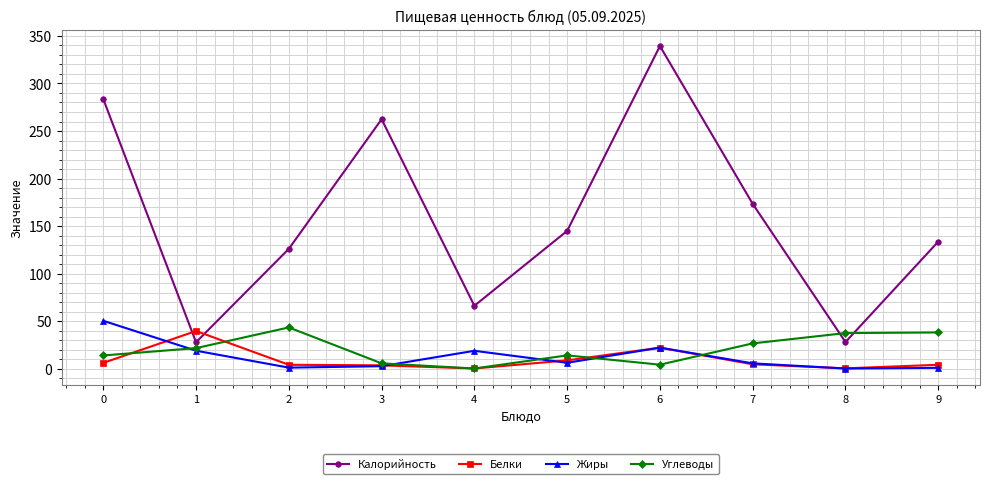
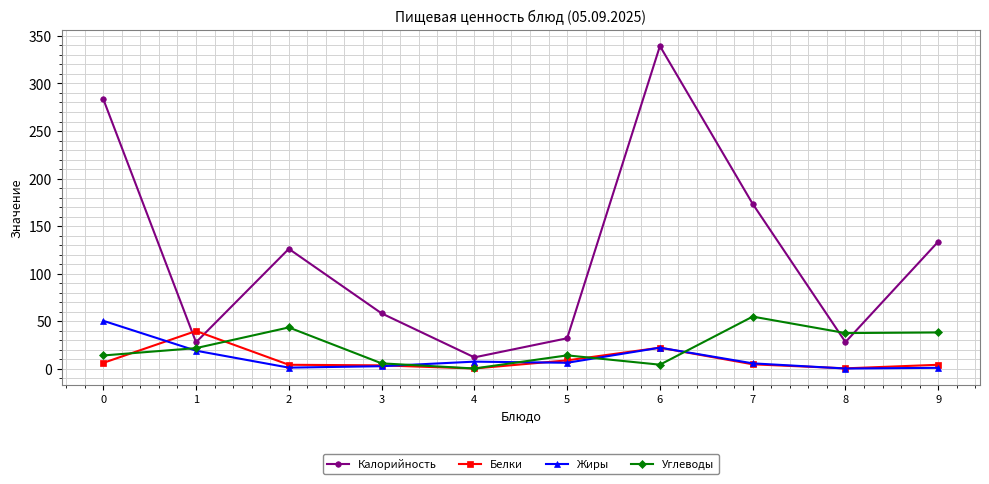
  {
    "Калорийность": {
      "0": 280,
      "1": 30,
      "2": 130,
-     "3": 260,
-     "4": 70,
-     "5": 140,
+     "3": 60,
+     "4": 10,
+     "5": 30,
      "6": 340,
      "7": 170,
      "8": 30,
      "9": 130
    },
    "Белки": {
      "0": 10,
      "1": 40,
      "2": 0,
      "9": 0
    },
    "Жиры": {
      "0": 50,
      "1": 20,
      "2": 0,
-     "4": 20,
+     "4": 10,
      "9": 0
    },
    "Углеводы": {
      "0": 10,
      "1": 20,
      "2": 40,
      "5": 10,
      "6": 0,
-     "7": 30,
+     "7": 50,
      "8": 40,
      "9": 40
    }
  }
